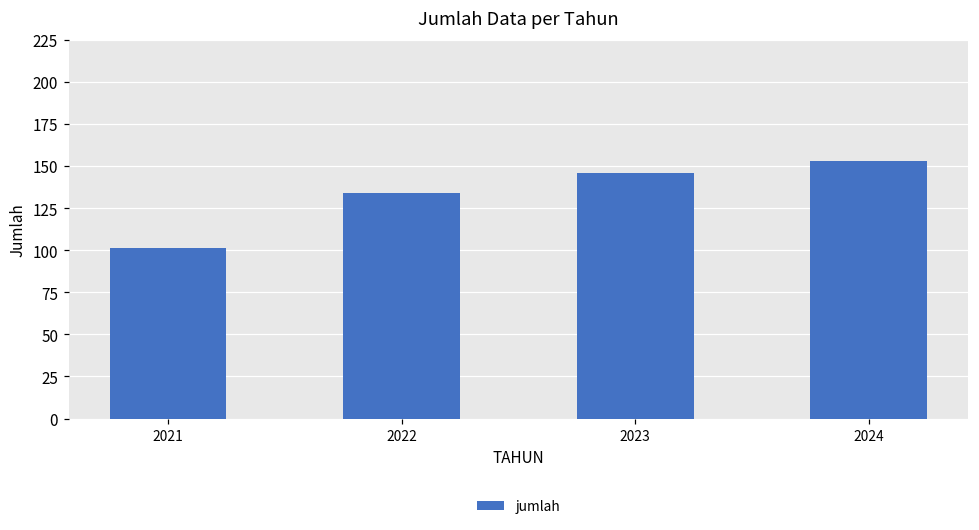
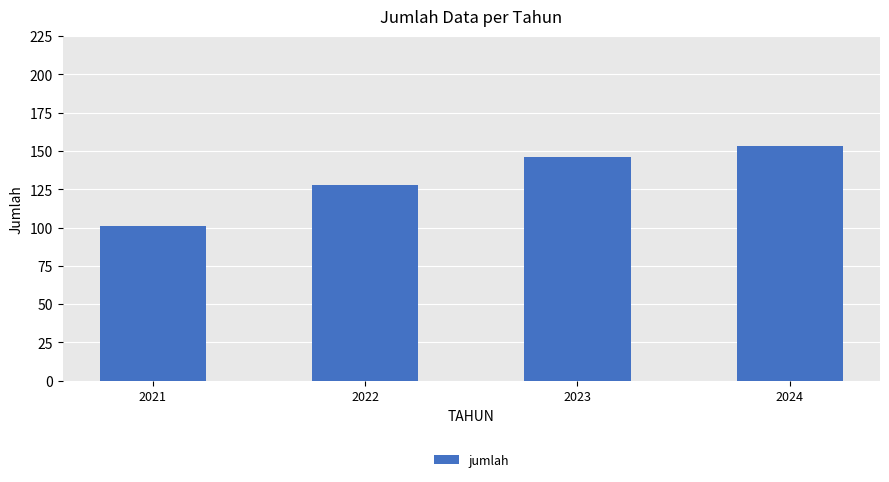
  {
    "2021": 101,
-   "2022": 134,
+   "2022": 128,
    "2023": 146,
    "2024": 153
  }
